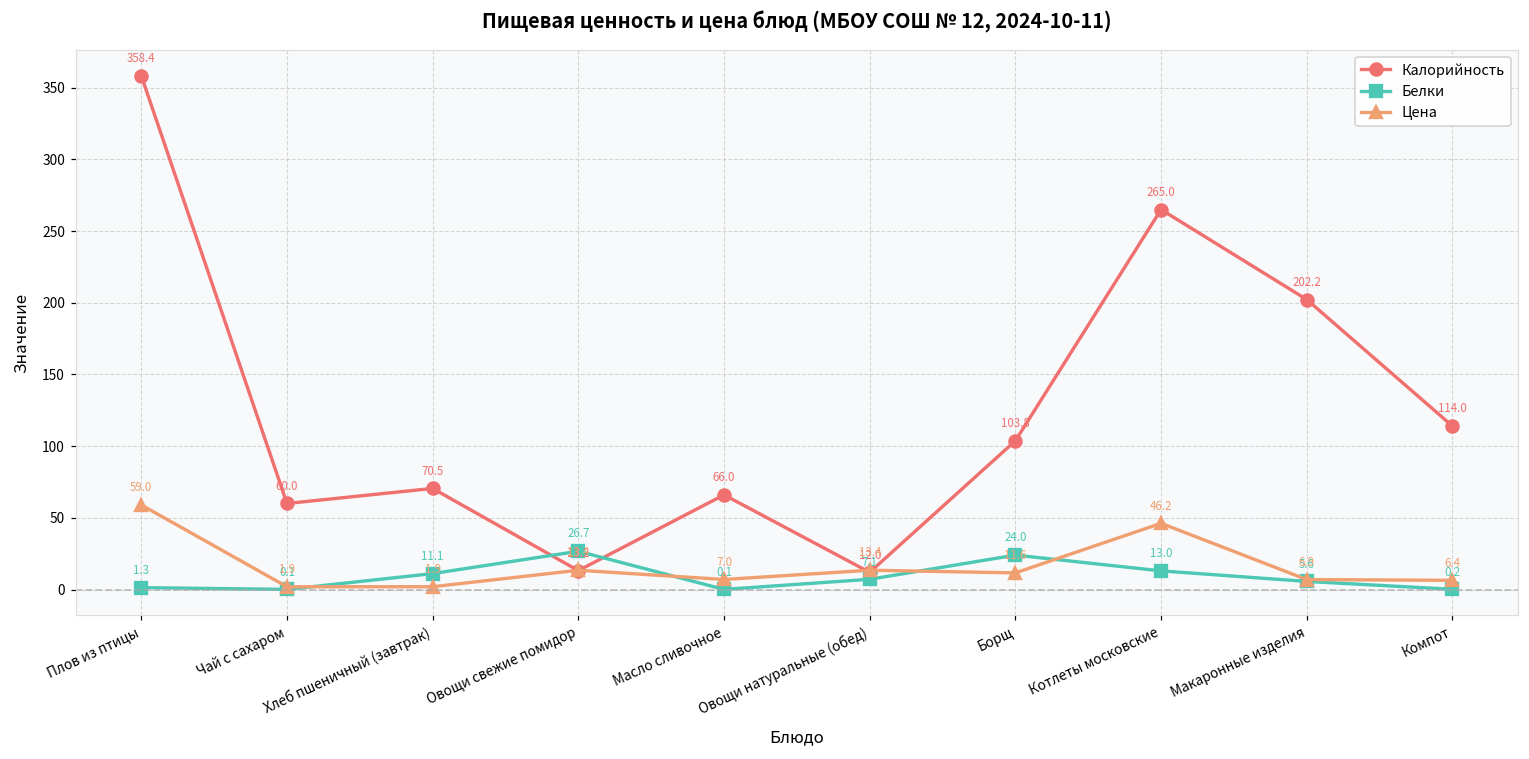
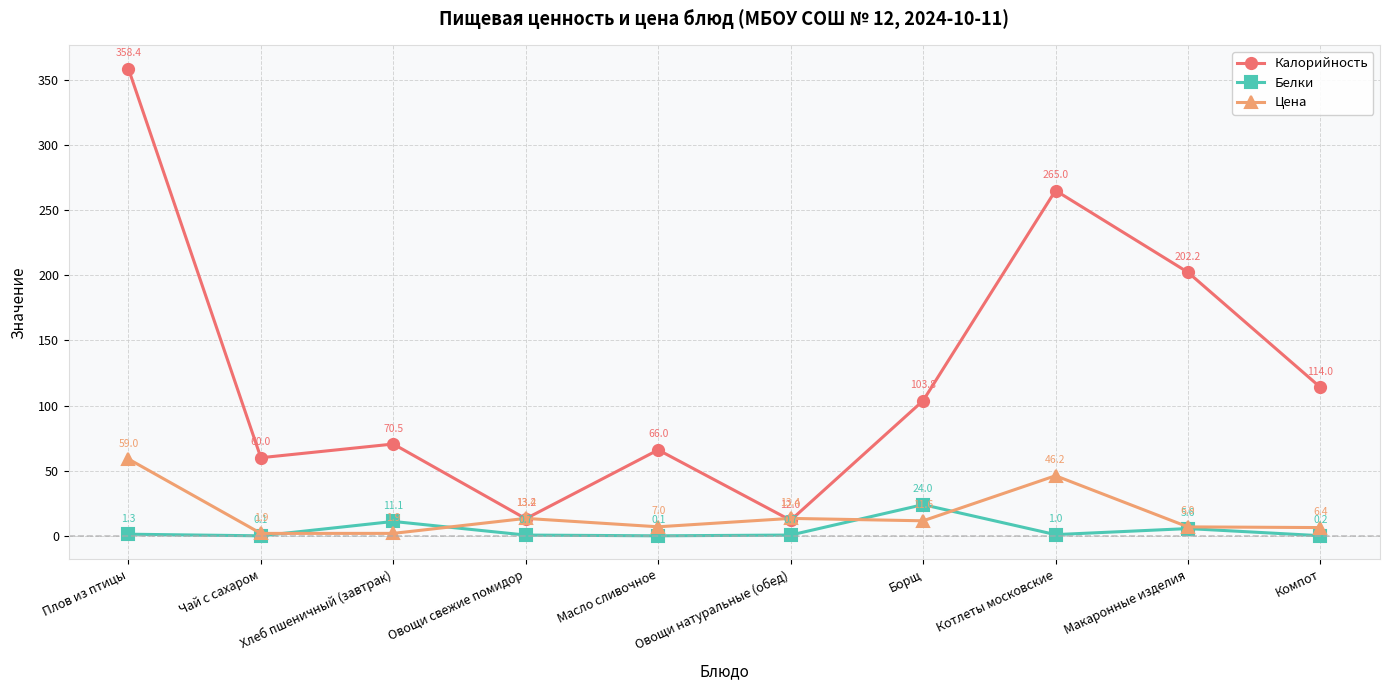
  {
    "Белки": {
      "Плов из птицы": 1.3,
      "Хлеб пшеничный (завтрак)": 11.1,
-     "Овощи свежие помидор": 26.7,
-     "Овощи натуральные (обед)": 7.1,
+     "Овощи свежие помидор": 0.7,
+     "Овощи натуральные (обед)": 0.7,
      "Борщ": 24.0,
-     "Котлеты московские": 13.0
+     "Котлеты московские": 1.0
    }
  }
